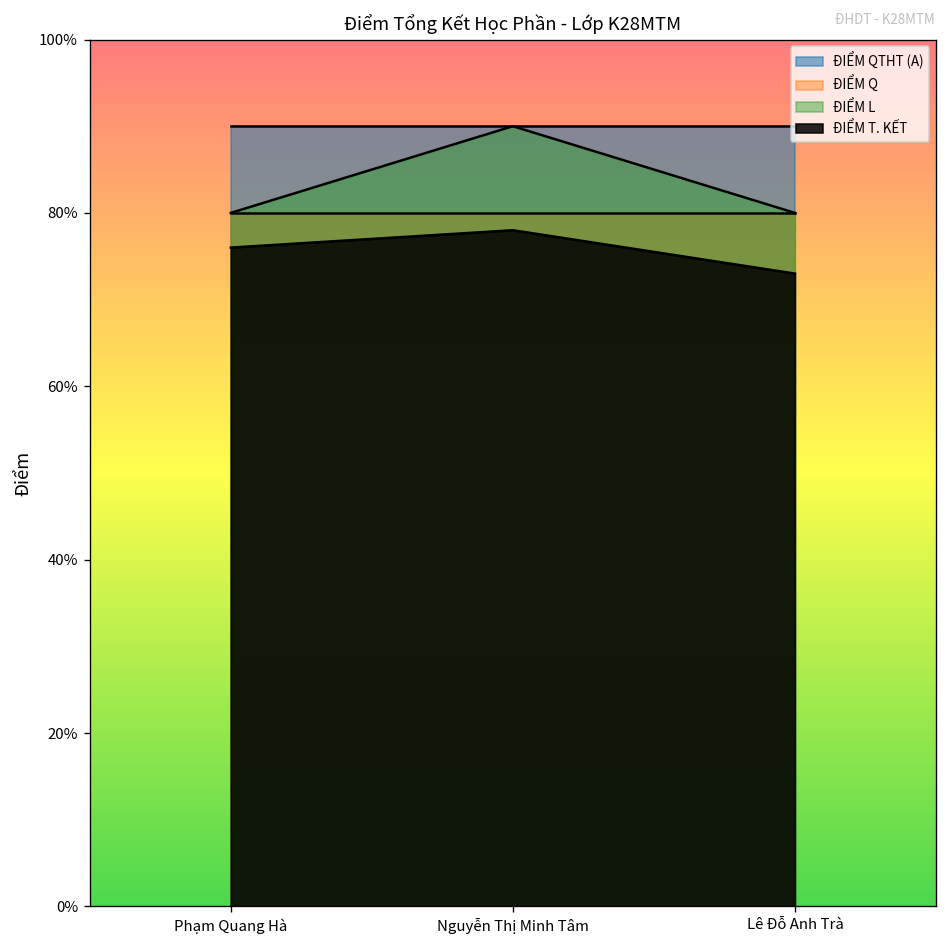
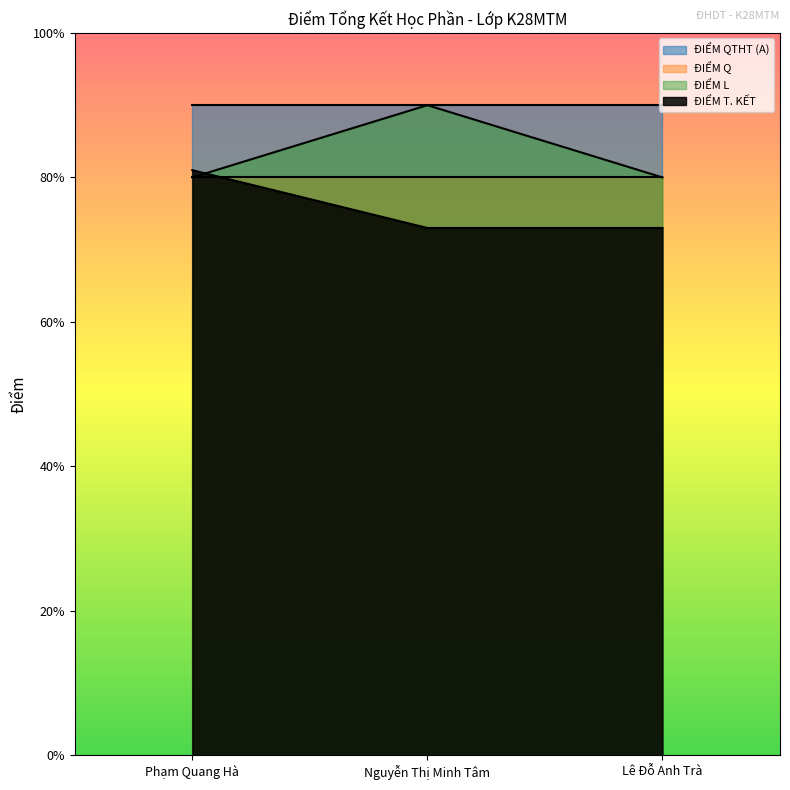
  {
    "ĐIỂM QTHT (A)": {
      "Phạm Quang Hà": "90%"
    },
    "ĐIỂM Q": {
      "Nguyễn Thị Minh Tâm": "80%"
    },
    "ĐIỂM T. KẾT": {
-     "Phạm Quang Hà": "76%",
-     "Nguyễn Thị Minh Tâm": "78%",
+     "Phạm Quang Hà": "81%",
+     "Nguyễn Thị Minh Tâm": "73%",
      "Lê Đỗ Anh Trà": "73%"
    }
  }
